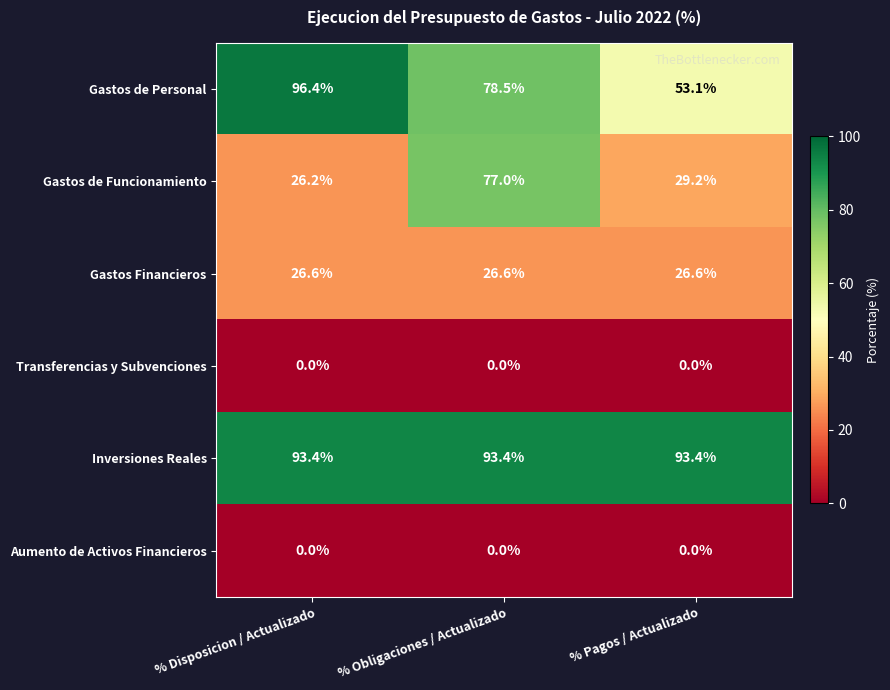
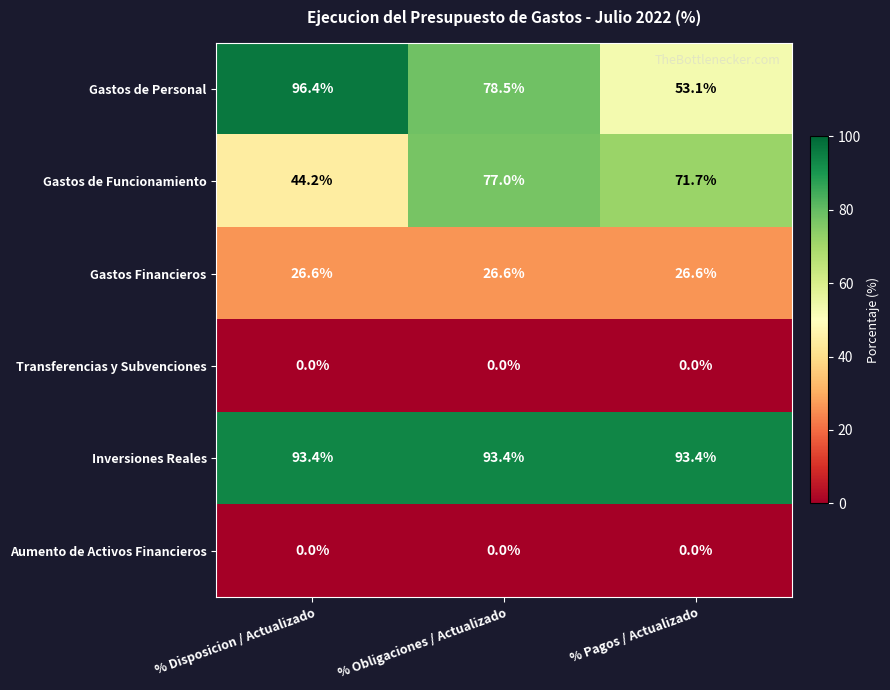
  {
    "Gastos de Personal": {
      "% Disposicion / Actualizado": "96.4%",
      "% Obligaciones / Actualizado": "78.5%",
      "% Pagos / Actualizado": "53.1%"
    },
    "Gastos de Funcionamiento": {
-     "% Disposicion / Actualizado": "26.2%",
+     "% Disposicion / Actualizado": "44.2%",
      "% Obligaciones / Actualizado": "77.0%",
-     "% Pagos / Actualizado": "29.2%"
+     "% Pagos / Actualizado": "71.7%"
    },
    "Gastos Financieros": {
      "% Disposicion / Actualizado": "26.6%",
      "% Obligaciones / Actualizado": "26.6%",
      "% Pagos / Actualizado": "26.6%"
    },
    "Transferencias y Subvenciones": {
      "% Disposicion / Actualizado": "0.0%",
      "% Obligaciones / Actualizado": "0.0%",
      "% Pagos / Actualizado": "0.0%"
    },
    "Inversiones Reales": {
      "% Disposicion / Actualizado": "93.4%",
      "% Obligaciones / Actualizado": "93.4%",
      "% Pagos / Actualizado": "93.4%"
    },
    "Aumento de Activos Financieros": {
      "% Disposicion / Actualizado": "0.0%",
      "% Obligaciones / Actualizado": "0.0%",
      "% Pagos / Actualizado": "0.0%"
    }
  }
